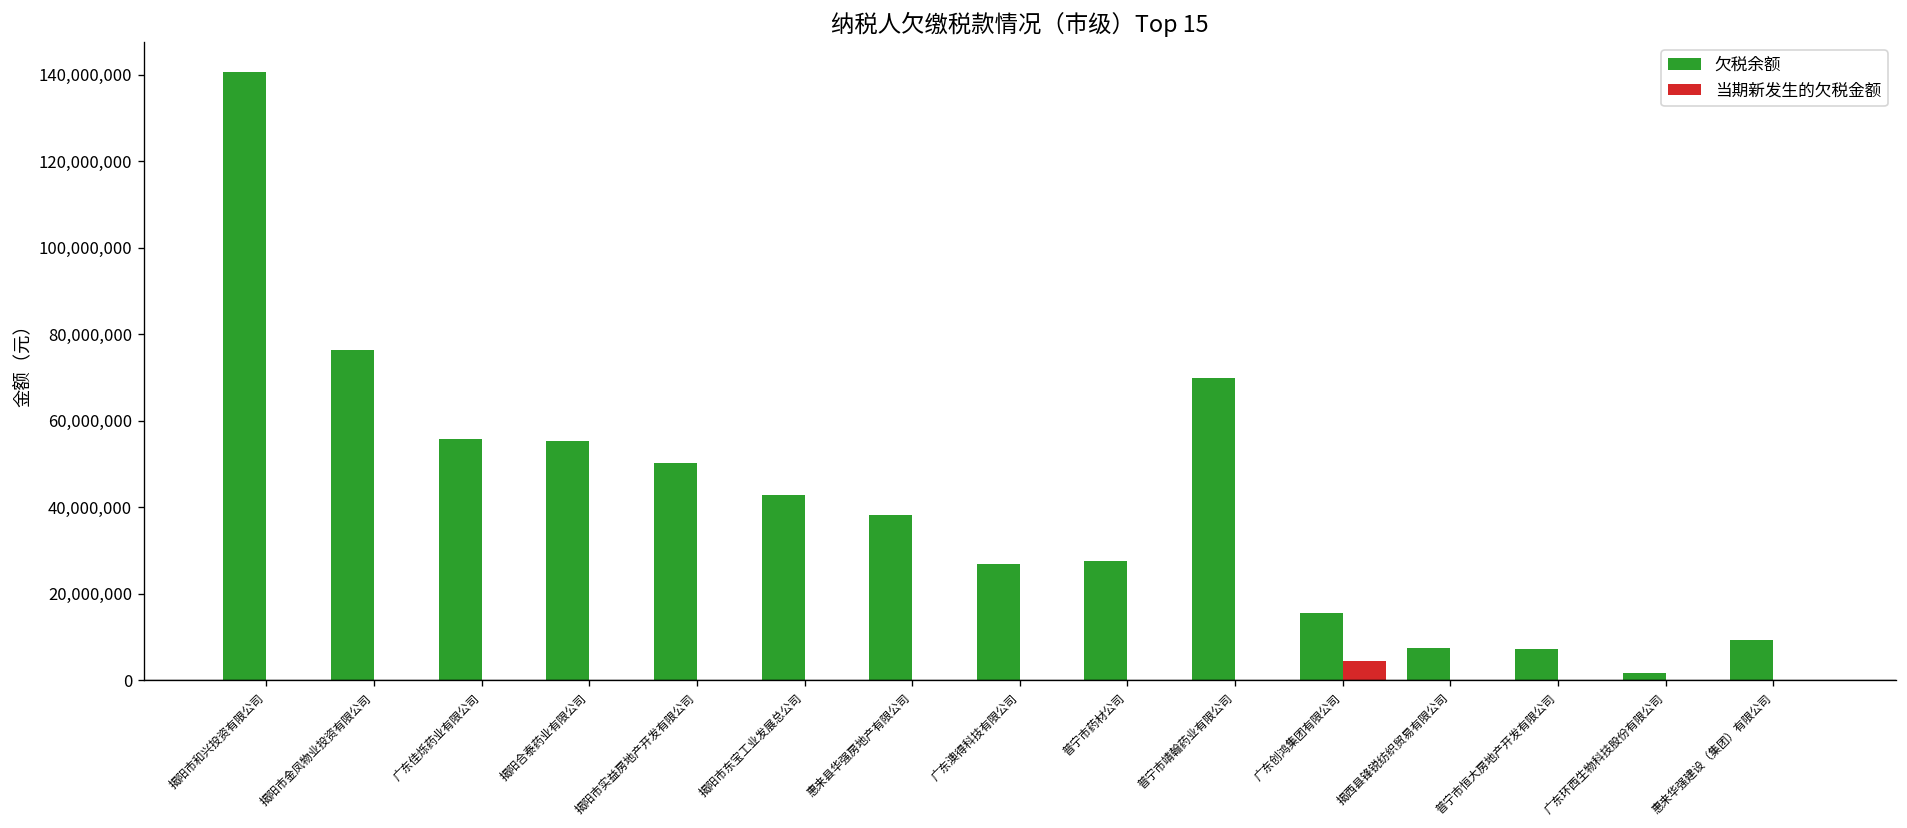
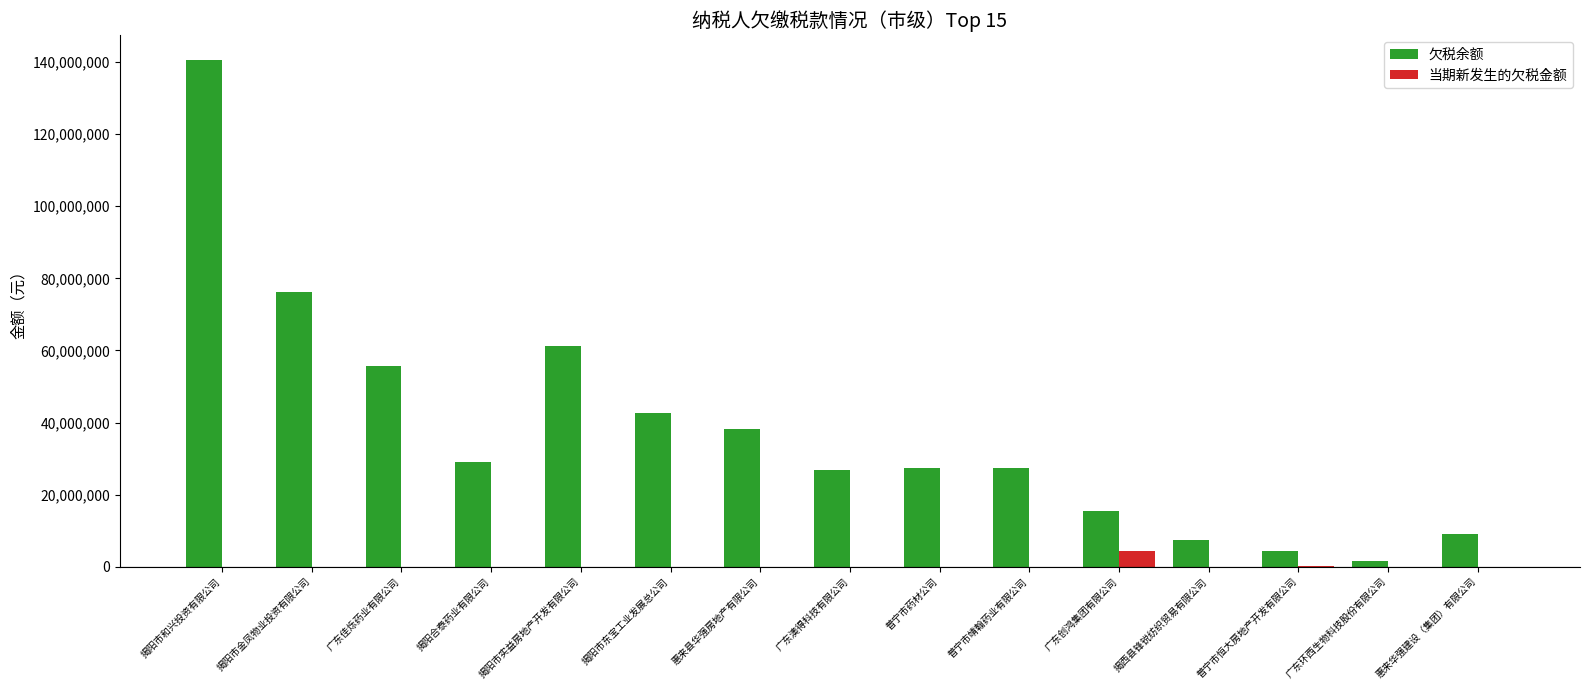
  {
    "欠税余额": {
      "揭阳市和兴投资有限公司": "140,000,000",
      "揭阳市金凤物业投资有限公司": "76,000,000",
      "广东佳烁药业有限公司": "56,000,000",
-     "揭阳合泰药业有限公司": "55,000,000",
-     "揭阳市实益房地产开发有限公司": "50,000,000",
+     "揭阳合泰药业有限公司": "29,000,000",
+     "揭阳市实益房地产开发有限公司": "61,000,000",
      "揭阳市东宝工业发展总公司": "43,000,000",
      "惠来县华强房地产有限公司": "38,000,000",
      "广东澳得科技有限公司": "27,000,000",
      "普宁市药材公司": "27,000,000",
-     "普宁市靖翰药业有限公司": "70,000,000",
+     "普宁市靖翰药业有限公司": "27,000,000",
      "广东创鸿集团有限公司": "16,000,000",
      "揭西县锋锐纺织贸易有限公司": "7,000,000",
-     "普宁市恒大房地产开发有限公司": "7,000,000",
+     "普宁市恒大房地产开发有限公司": "4,000,000",
      "广东环西生物科技股份有限公司": "2,000,000",
      "惠来华强建设（集团）有限公司": "9,000,000"
    },
    "当期新发生的欠税金额": {
      "揭阳市和兴投资有限公司": "0",
      "揭阳市金凤物业投资有限公司": "0",
      "广东佳烁药业有限公司": "0",
      "揭阳合泰药业有限公司": "0",
      "揭阳市实益房地产开发有限公司": "0",
      "揭阳市东宝工业发展总公司": "0",
      "惠来县华强房地产有限公司": "0",
      "广东澳得科技有限公司": "0",
      "普宁市药材公司": "0",
      "普宁市靖翰药业有限公司": "0",
      "广东创鸿集团有限公司": "4,000,000",
      "广东环西生物科技股份有限公司": "0",
      "惠来华强建设（集团）有限公司": "0"
    }
  }
